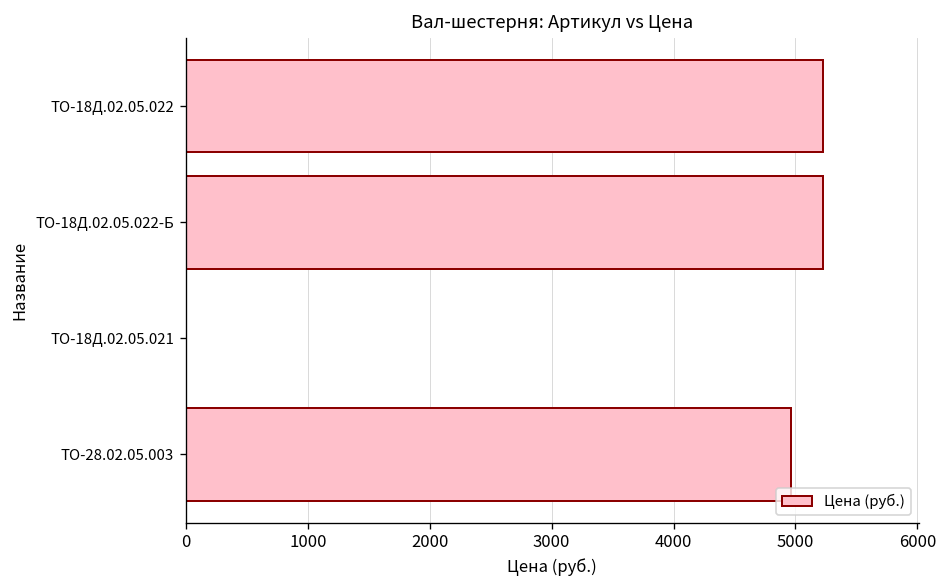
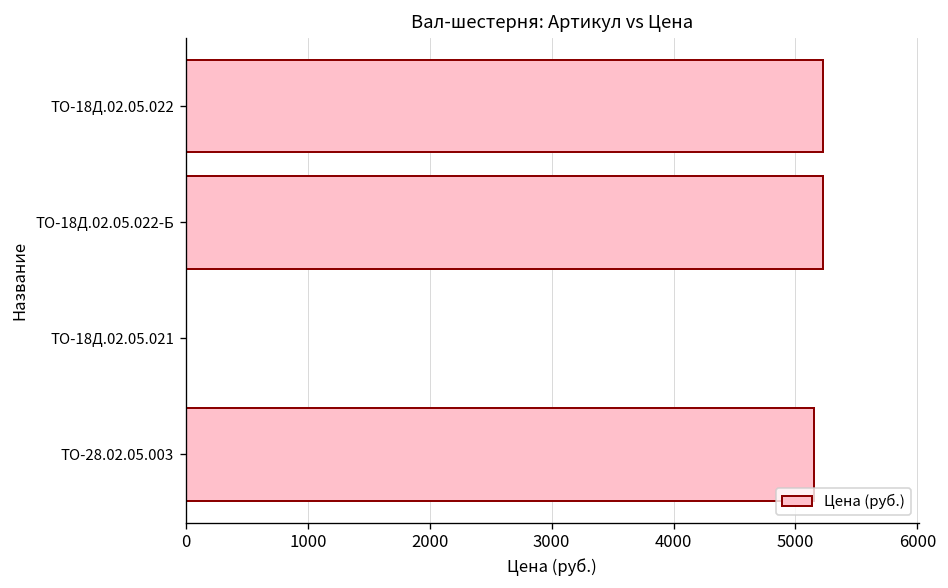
  {
    "Цена (руб.)": {
      "ТО-18Д.02.05.022": 5230,
      "ТО-18Д.02.05.022-Б": 5230,
      "ТО-18Д.02.05.021": 0,
-     "ТО-28.02.05.003": 4960
+     "ТО-28.02.05.003": 5150
    }
  }
